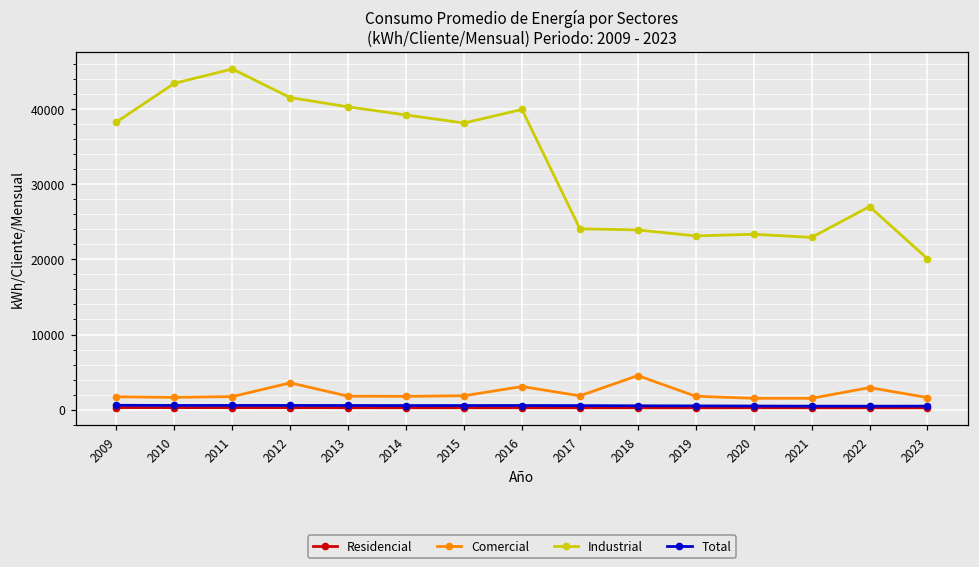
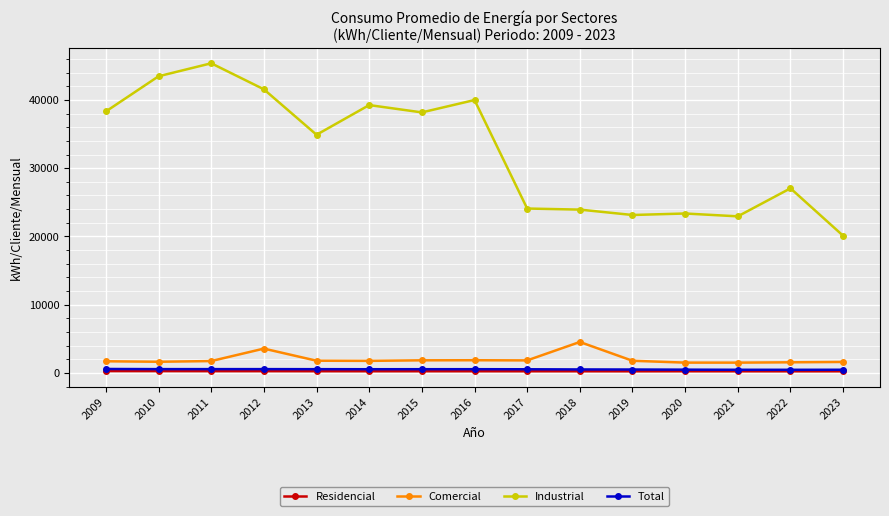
  {
    "Comercial": {
      "2009": 2000,
      "2010": 2000,
      "2011": 2000,
      "2012": 4000,
      "2013": 2000,
      "2014": 2000,
      "2015": 2000,
-     "2016": 3000,
+     "2016": 2000,
      "2017": 2000,
      "2018": 5000,
      "2019": 2000,
      "2020": 2000,
      "2021": 2000,
-     "2022": 3000,
+     "2022": 2000,
      "2023": 2000
    },
    "Industrial": {
      "2009": 38000,
      "2010": 43000,
      "2011": 45000,
      "2012": 42000,
-     "2013": 40000,
+     "2013": 35000,
      "2014": 39000,
      "2015": 38000,
      "2016": 40000,
      "2017": 24000,
      "2018": 24000,
      "2019": 23000,
      "2020": 23000,
      "2021": 23000,
      "2022": 27000,
      "2023": 20000
    }
  }
